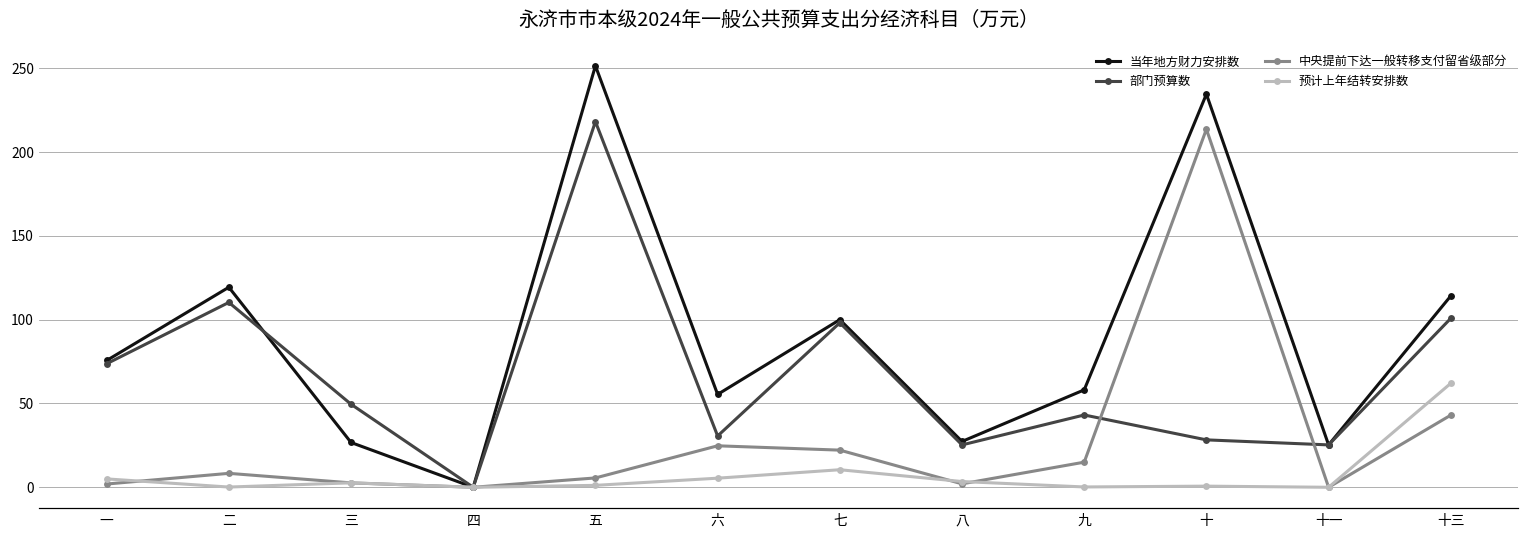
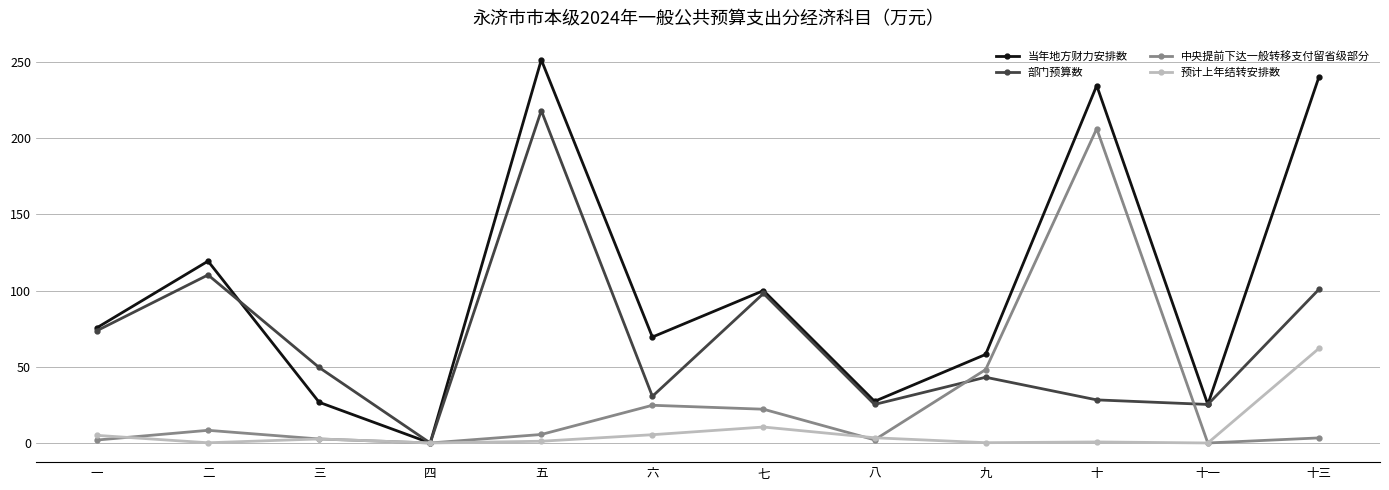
  {
    "当年地方财力安排数": {
      "一": 76,
      "二": 119,
      "三": 27,
      "五": 251,
-     "六": 55,
+     "六": 70,
      "七": 100,
      "八": 27,
      "九": 58,
      "十": 235,
-     "十三": 114
+     "十三": 240
    },
    "部门预算数": {
      "一": 74,
      "二": 110,
      "三": 50,
      "五": 218,
      "六": 31,
      "七": 98,
      "八": 25,
      "九": 43,
      "十": 28,
      "十三": 101
    },
    "中央提前下达一般转移支付留省级部分": {
      "一": 2,
      "二": 8,
      "五": 6,
      "六": 25,
      "七": 22,
-     "九": 15,
-     "十": 214,
-     "十三": 43
+     "九": 48,
+     "十": 206,
+     "十三": 3
    },
    "预计上年结转安排数": {
      "一": 5,
      "二": 0,
      "五": 1,
      "六": 5,
      "七": 10,
      "九": 0,
      "十": 1,
      "十三": 62
    }
  }
